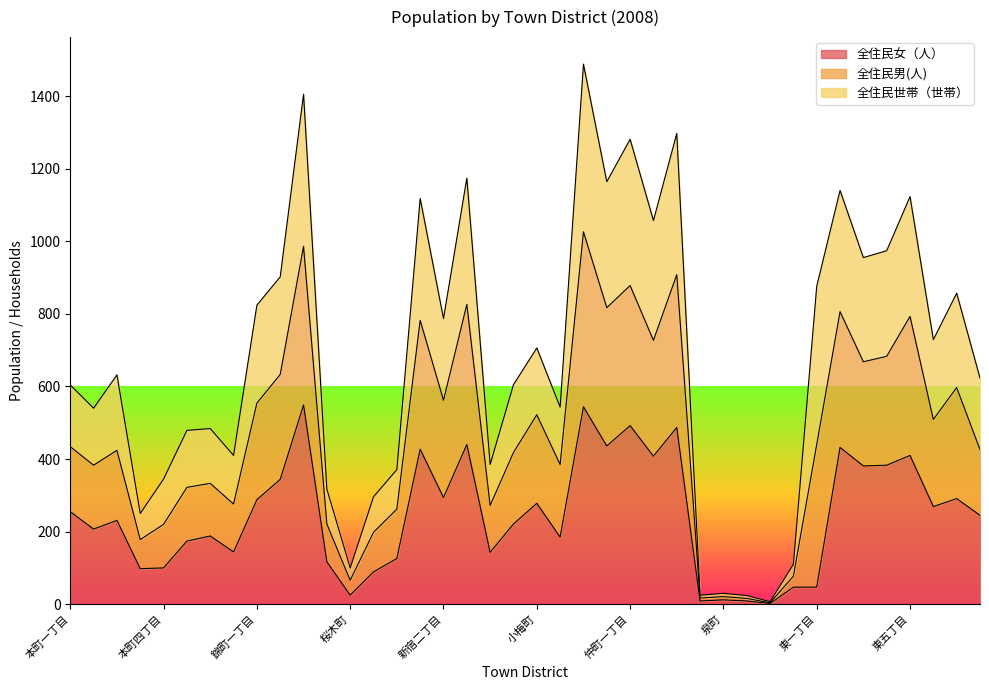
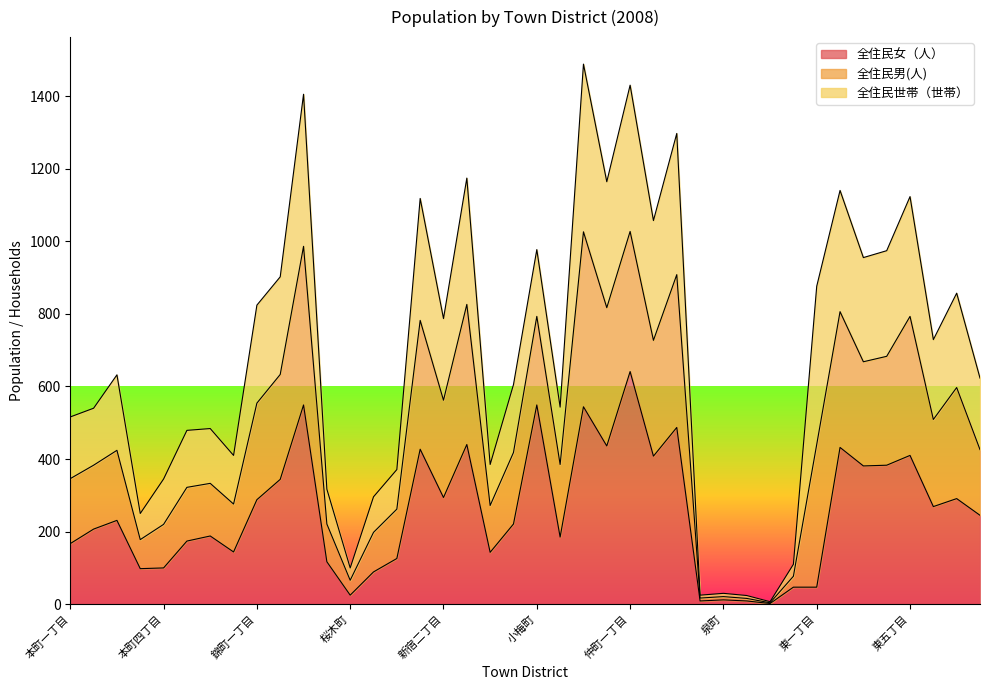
  {
    "全住民女（人）": {
-     "本町一丁目": 260,
+     "本町一丁目": 170,
      "本町四丁目": 100,
      "錦町一丁目": 290,
      "桜木町": 30,
      "新宿二丁目": 290,
-     "小梅町": 280,
-     "仲町一丁目": 490,
+     "小梅町": 550,
+     "仲町一丁目": 640,
      "泉町": 10,
      "東一丁目": 50,
      "東五丁目": 410
    }
  }
